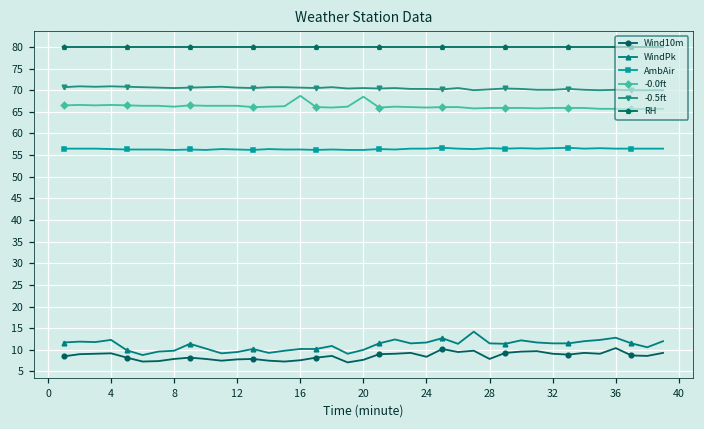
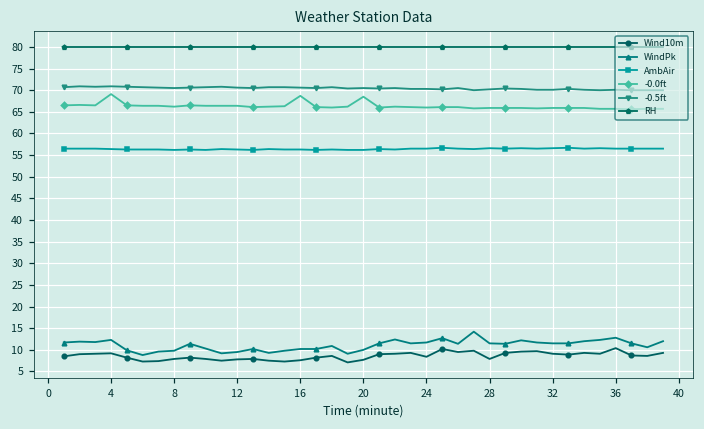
  {
    "-0.0ft": {
-     "4": 67,
+     "4": 69,
      "8": 66,
      "12": 66,
      "16": 69,
      "20": 69,
      "24": 66,
      "28": 66,
      "32": 66
    }
  }
